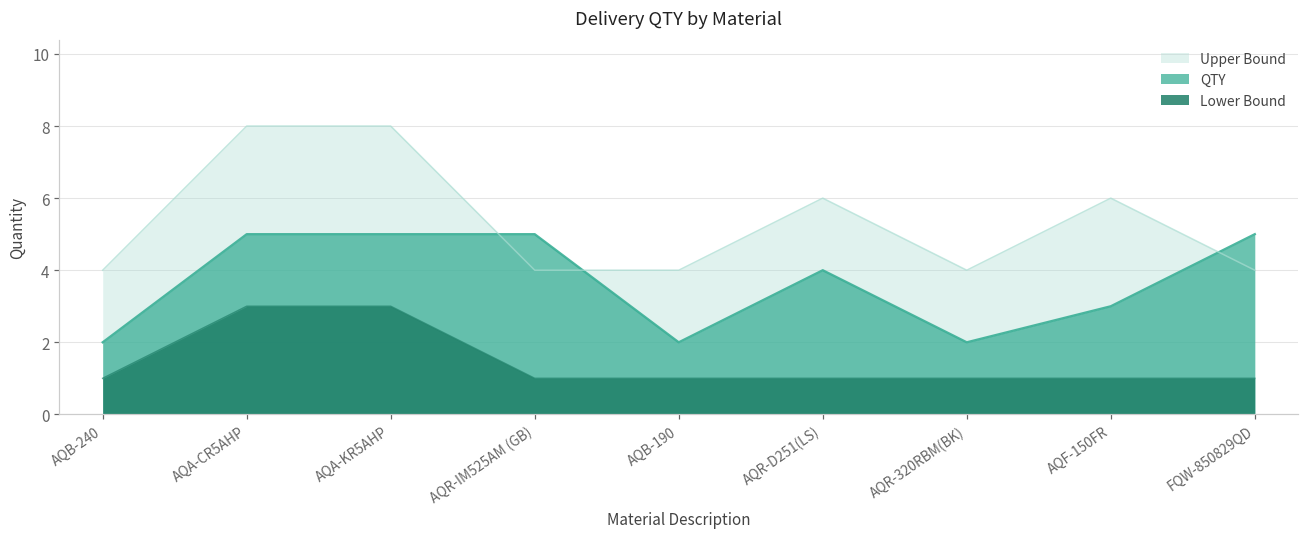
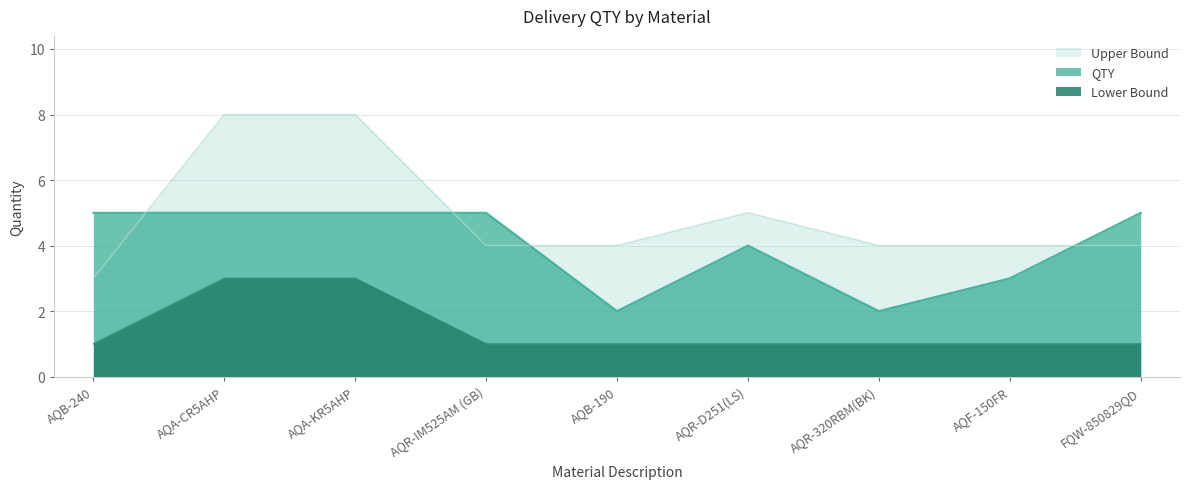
  {
    "QTY": {
-     "AQB-240": 2,
+     "AQB-240": 5,
      "AQA-CR5AHP": 5,
      "AQA-KR5AHP": 5,
      "AQR-IM525AM (GB)": 5,
      "AQB-190": 2,
      "AQR-D251(LS)": 4,
      "AQR-320RBM(BK)": 2,
      "AQF-150FR": 3,
      "FQW-850829QD": 5
    },
    "Upper Bound": {
-     "AQB-240": 4,
+     "AQB-240": 3,
      "AQA-CR5AHP": 8,
      "AQA-KR5AHP": 8,
      "AQR-IM525AM (GB)": 4,
      "AQB-190": 4,
-     "AQR-D251(LS)": 6,
+     "AQR-D251(LS)": 5,
      "AQR-320RBM(BK)": 4,
-     "AQF-150FR": 6,
+     "AQF-150FR": 4,
      "FQW-850829QD": 4
    },
    "Lower Bound": {
      "AQB-240": 1,
      "AQA-CR5AHP": 3,
      "AQA-KR5AHP": 3,
      "AQR-IM525AM (GB)": 1,
      "AQB-190": 1,
      "AQR-D251(LS)": 1,
      "AQR-320RBM(BK)": 1,
      "AQF-150FR": 1,
      "FQW-850829QD": 1
    }
  }
